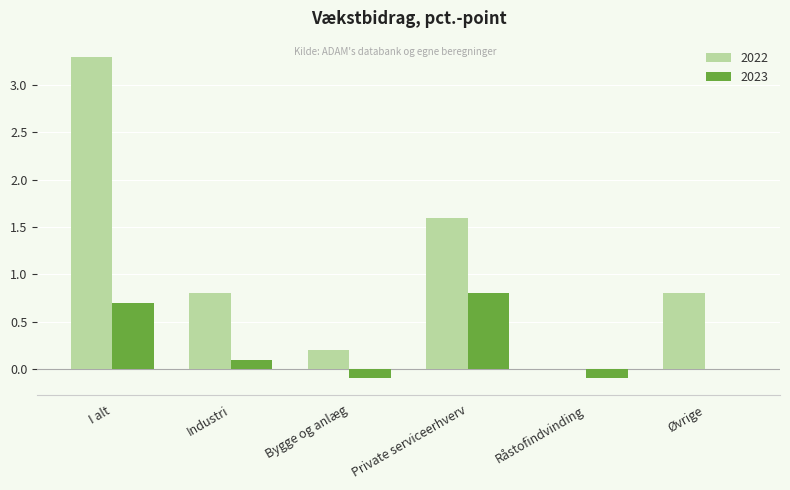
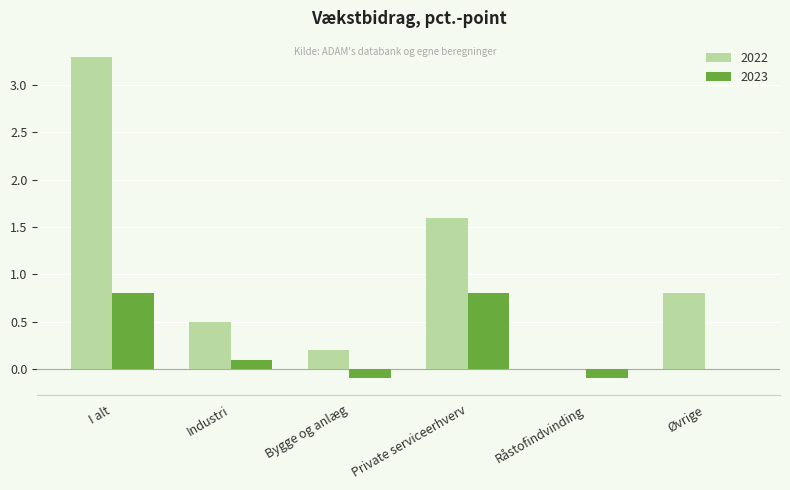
  {
    "2022": {
      "I alt": 3.3,
-     "Industri": 0.8,
+     "Industri": 0.5,
      "Bygge og anlæg": 0.2,
      "Private serviceerhverv": 1.6,
      "Råstofindvinding": 0.0,
      "Øvrige": 0.8
    },
    "2023": {
-     "I alt": 0.7,
+     "I alt": 0.8,
      "Industri": 0.1,
      "Bygge og anlæg": -0.1,
      "Private serviceerhverv": 0.8,
      "Råstofindvinding": -0.1,
      "Øvrige": 0.0
    }
  }
